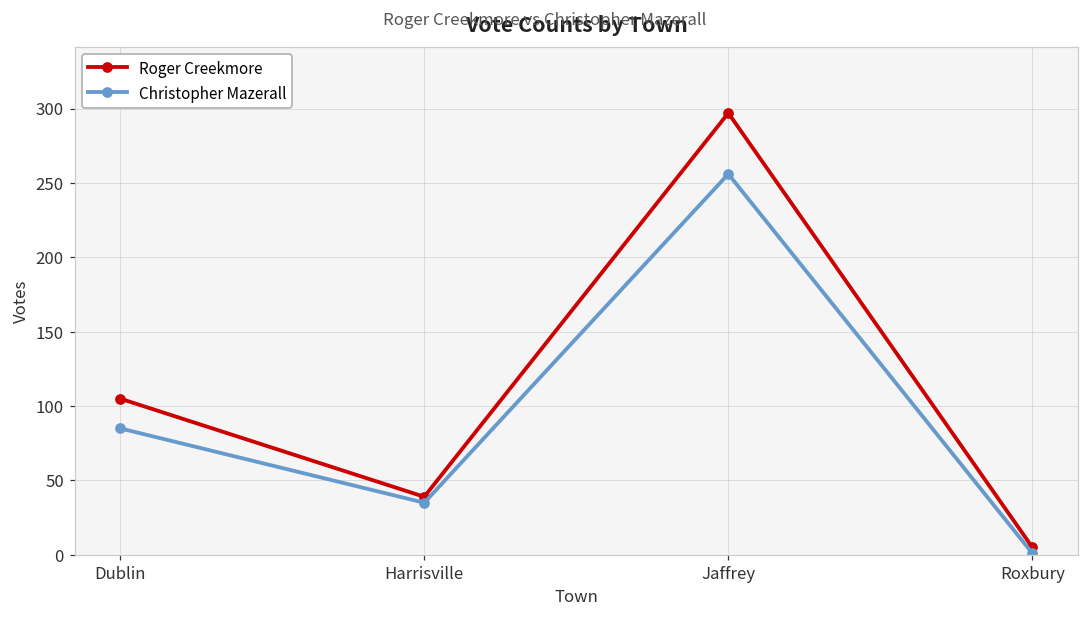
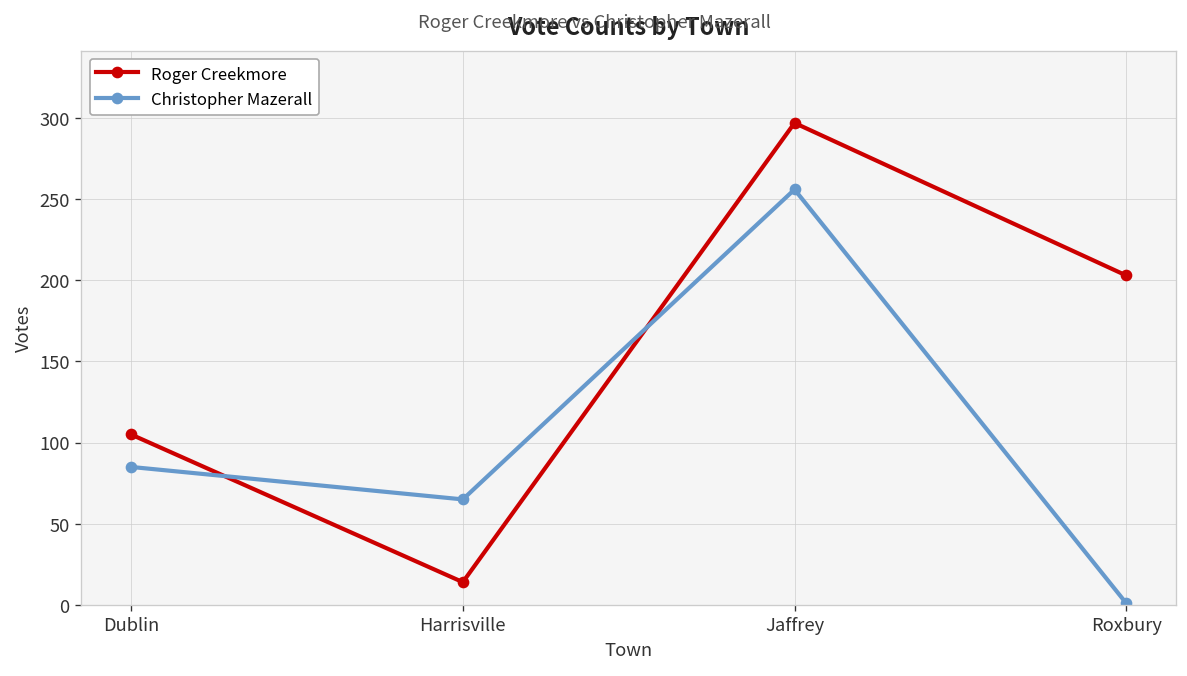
  {
    "Roger Creekmore": {
      "Dublin": 105,
-     "Harrisville": 39,
+     "Harrisville": 14,
      "Jaffrey": 297,
-     "Roxbury": 5
+     "Roxbury": 203
    },
    "Christopher Mazerall": {
      "Dublin": 85,
-     "Harrisville": 35,
+     "Harrisville": 65,
      "Jaffrey": 256,
      "Roxbury": 1
    }
  }
